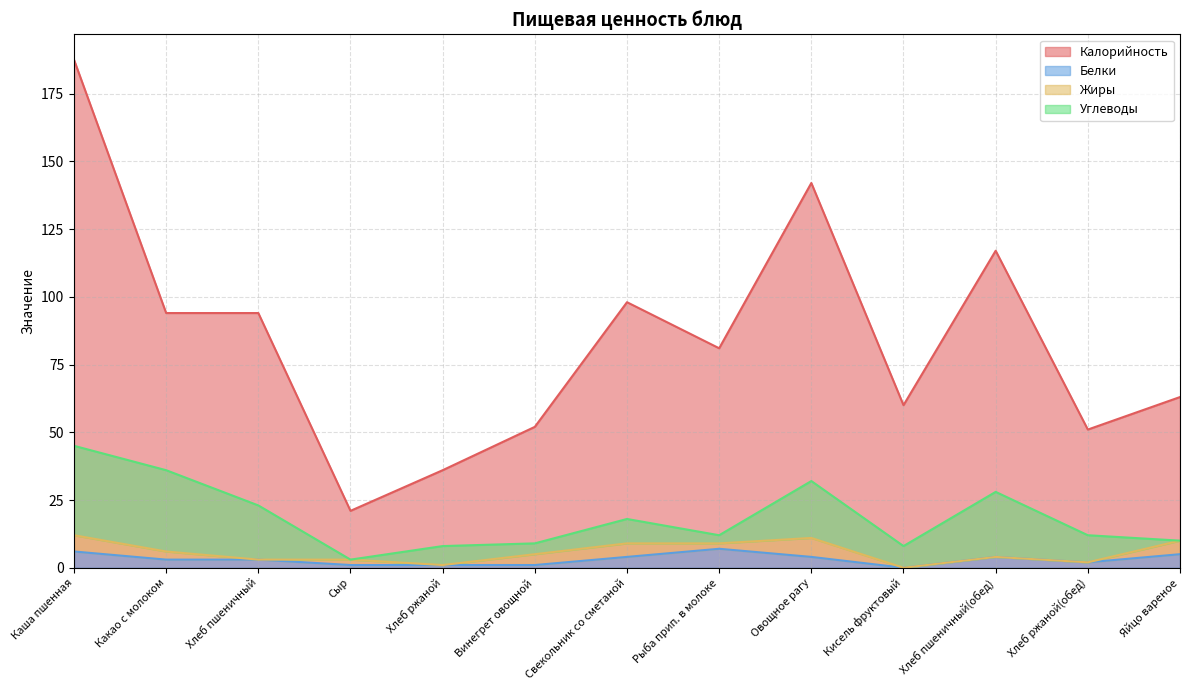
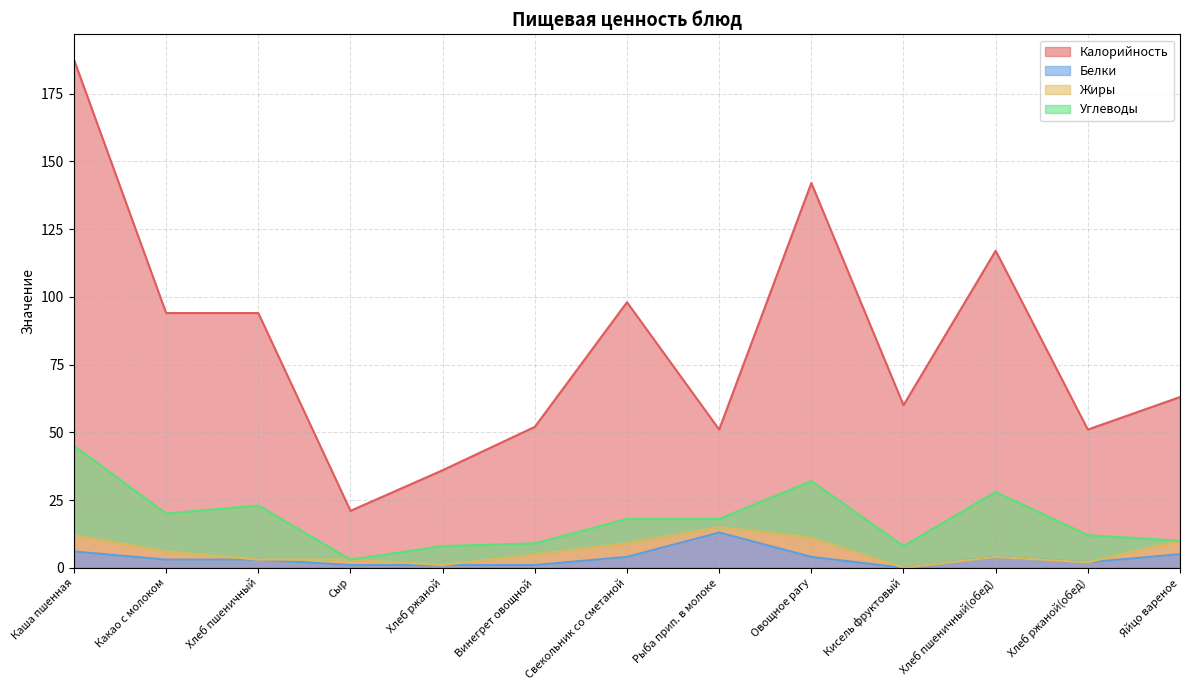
  {
    "Калорийность": {
      "Каша пшенная": 188,
      "Какао с молоком": 94,
      "Хлеб пшеничный": 94,
      "Сыр": 21,
      "Хлеб ржаной": 36,
      "Винегрет овощной": 52,
      "Свекольник со сметаной": 98,
-     "Рыба прип. в молоке": 81,
+     "Рыба прип. в молоке": 51,
      "Овощное рагу": 142,
      "Кисель фруктовый": 60,
      "Хлеб пшеничный(обед)": 117,
      "Хлеб ржаной(обед)": 51,
      "Яйцо вареное": 63
    },
    "Белки": {
      "Каша пшенная": 6,
      "Какао с молоком": 3,
      "Сыр": 1,
      "Винегрет овощной": 1,
      "Свекольник со сметаной": 4,
-     "Рыба прип. в молоке": 7,
+     "Рыба прип. в молоке": 13,
      "Овощное рагу": 4,
      "Яйцо вареное": 5
    },
    "Жиры": {
      "Каша пшенная": 6,
      "Какао с молоком": 3,
      "Винегрет овощной": 4,
      "Свекольник со сметаной": 5,
      "Рыба прип. в молоке": 2,
      "Овощное рагу": 7
    },
    "Углеводы": {
      "Каша пшенная": 33,
-     "Какао с молоком": 30,
+     "Какао с молоком": 14,
      "Хлеб пшеничный": 20,
      "Хлеб ржаной": 7,
      "Винегрет овощной": 4,
      "Свекольник со сметаной": 9,
      "Рыба прип. в молоке": 3,
      "Овощное рагу": 21,
      "Кисель фруктовый": 8,
      "Хлеб пшеничный(обед)": 24,
      "Хлеб ржаной(обед)": 10
    }
  }
